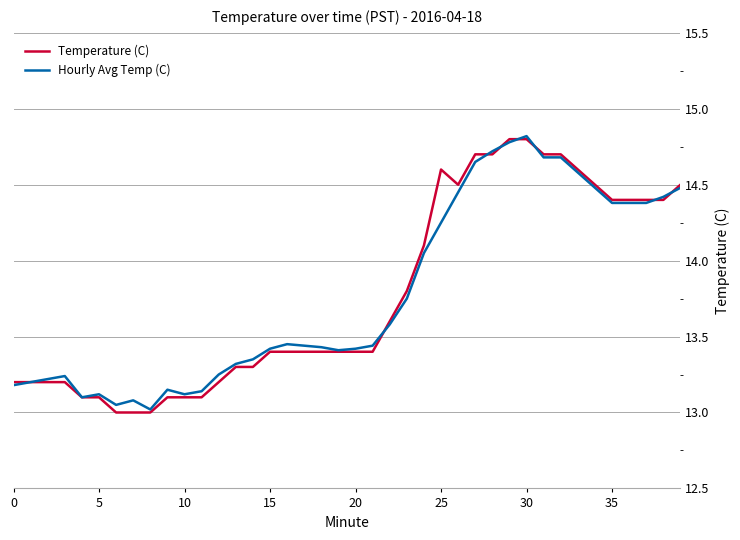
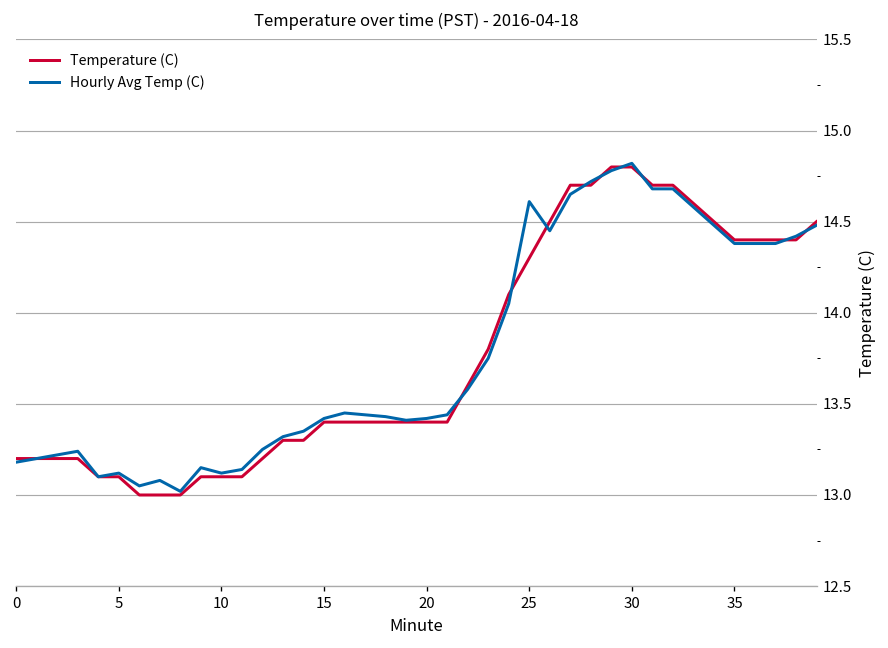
  {
    "Temperature (C)": {
      "0": 13.2,
      "5": 13.1,
      "10": 13.1,
      "15": 13.4,
      "20": 13.4,
-     "25": 14.6,
+     "25": 14.3,
      "30": 14.8,
      "35": 14.4
    },
    "Hourly Avg Temp (C)": {
      "0": 13.18,
      "5": 13.12,
      "10": 13.12,
      "15": 13.42,
      "20": 13.42,
-     "25": 14.25,
+     "25": 14.61,
      "30": 14.82,
      "35": 14.38
    }
  }
